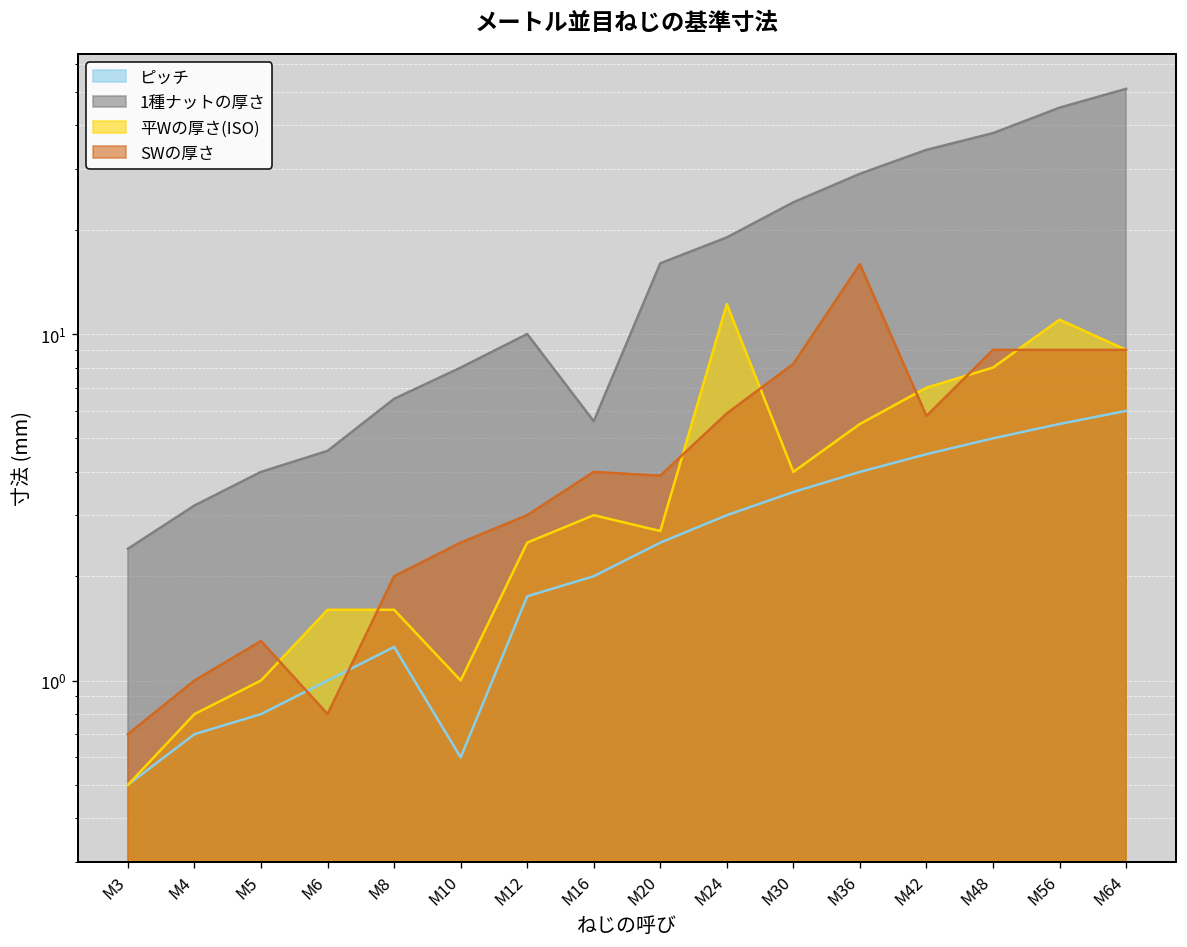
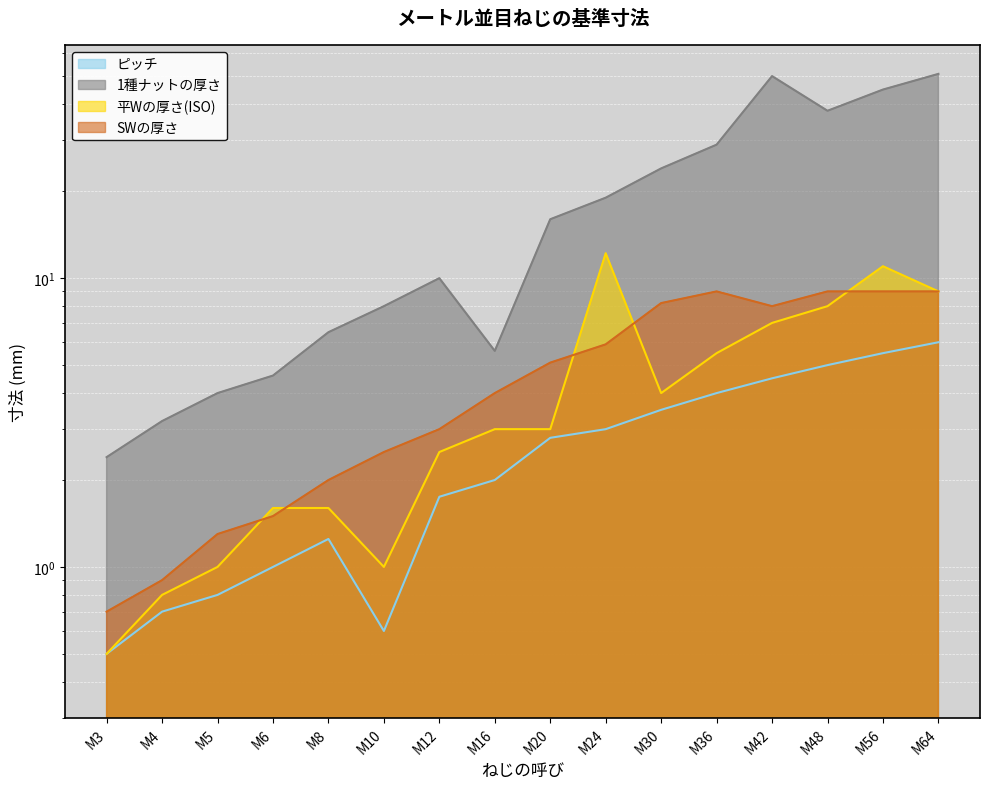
  {
    "ピッチ": {
      "M4": 0.7,
      "M5": 0.8,
      "M6": 1.0,
      "M8": 1.25,
      "M10": 0.6,
      "M12": 1.8,
      "M16": 2.0,
-     "M20": 2.5,
+     "M20": 2.8,
      "M24": 3.0,
      "M30": 3.5,
      "M36": 4.0,
      "M42": 4.5,
      "M48": 5.0,
      "M56": 5.5,
      "M64": 6.0
    },
    "1種ナットの厚さ": {
      "M3": 2.4,
      "M4": 3.2,
      "M5": 4,
      "M6": 4.6,
      "M8": 6.5,
      "M10": 8,
      "M12": 10,
      "M16": 5.6,
      "M20": 16,
      "M24": 19,
      "M30": 24,
      "M36": 29,
-     "M42": 34,
+     "M42": 50,
      "M48": 38,
      "M56": 45,
      "M64": 51
    },
    "平Wの厚さ(ISO)": {
      "M4": 0.8,
      "M5": 1.0,
      "M6": 1.6,
      "M8": 1.6,
      "M10": 1.0,
      "M12": 2.5,
      "M16": 3.0,
-     "M20": 2.7,
+     "M20": 3.0,
      "M24": 12.2,
      "M30": 4.0,
      "M36": 5.5,
      "M42": 7.0,
      "M48": 8.0,
      "M56": 11.0
    },
    "SWの厚さ": {
      "M3": 0.7,
-     "M4": 1.0,
+     "M4": 0.9,
      "M5": 1.3,
-     "M6": 0.8,
+     "M6": 1.5,
      "M8": 2.0,
      "M10": 2.5,
      "M12": 3.0,
      "M16": 4.0,
-     "M20": 3.9,
+     "M20": 5.1,
      "M24": 5.9,
      "M30": 8.2,
-     "M36": 16,
-     "M42": 5.8,
+     "M36": 9.0,
+     "M42": 8.0,
      "M48": 9.0,
      "M56": 9.0
    }
  }
